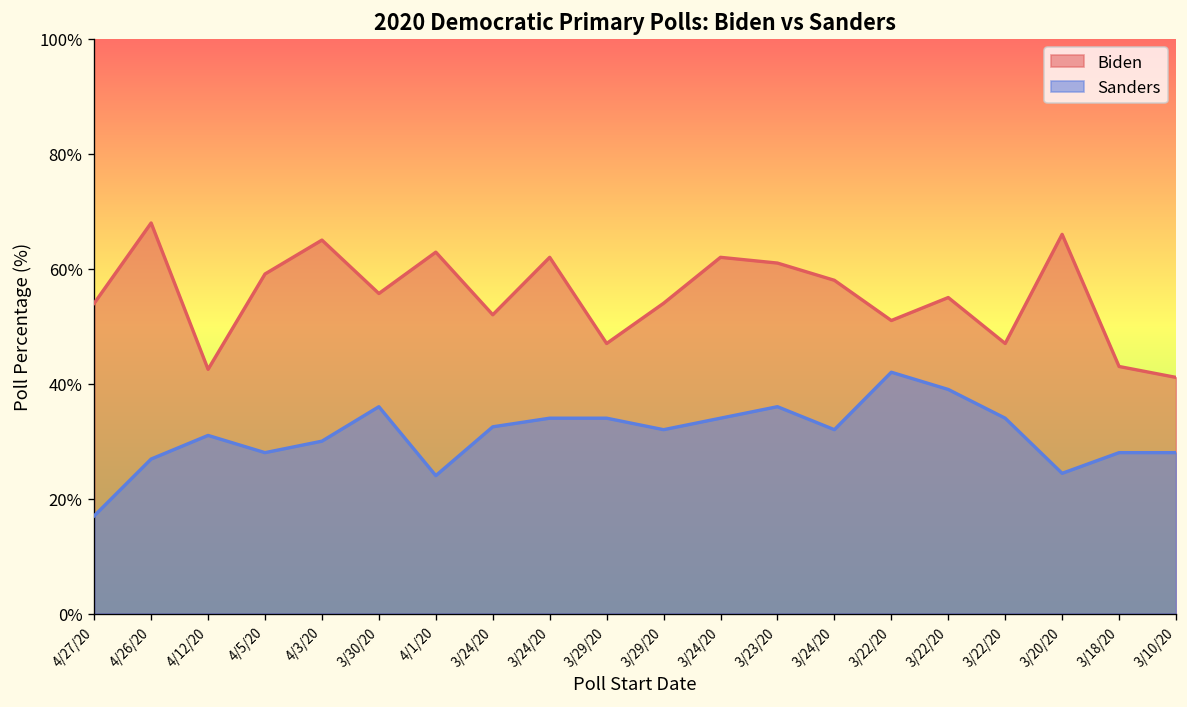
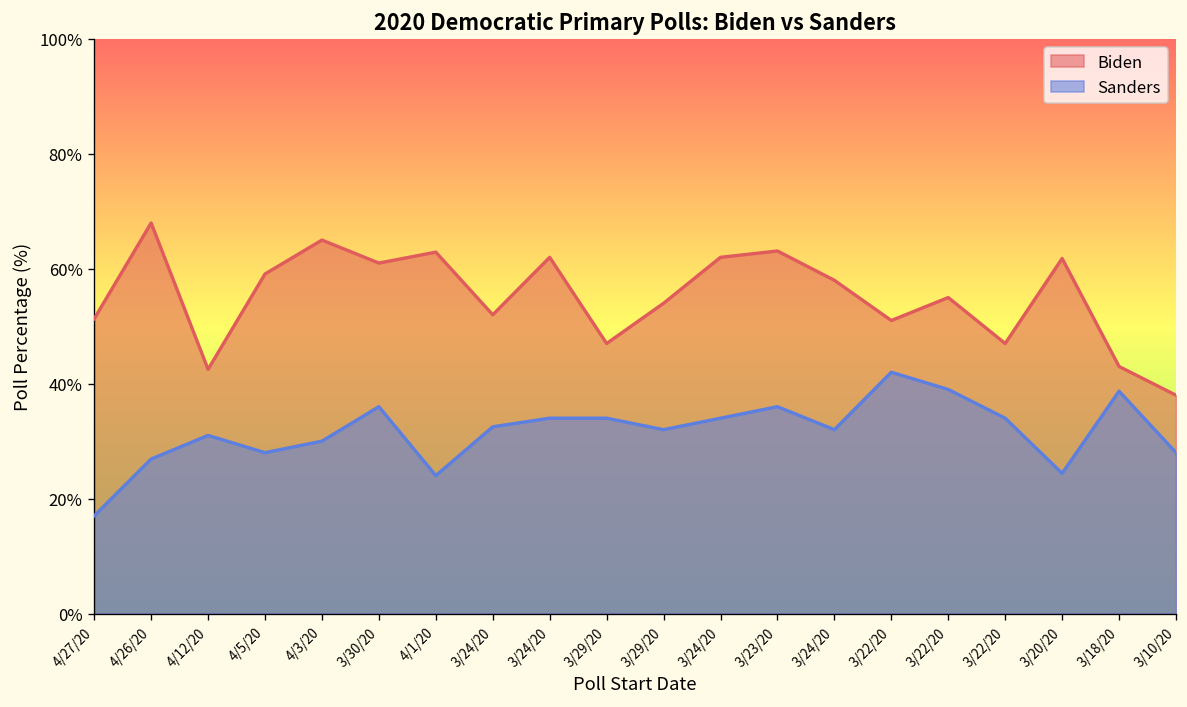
  {
    "Biden": {
-     "4/27/20": "54%",
+     "4/27/20": "51%",
      "4/26/20": "68%",
      "4/12/20": "43%",
      "4/5/20": "59%",
      "4/3/20": "65%",
-     "3/30/20": "56%",
+     "3/30/20": "61%",
      "4/1/20": "63%",
-     "3/23/20": "61%",
-     "3/20/20": "66%",
+     "3/23/20": "63%",
+     "3/20/20": "62%",
      "3/18/20": "43%",
-     "3/10/20": "41%"
+     "3/10/20": "38%"
    },
    "Sanders": {
      "4/27/20": "17%",
      "4/26/20": "27%",
      "4/12/20": "31%",
      "4/5/20": "28%",
      "4/3/20": "30%",
      "3/30/20": "36%",
      "4/1/20": "24%",
      "3/23/20": "36%",
      "3/20/20": "24%",
-     "3/18/20": "28%",
+     "3/18/20": "39%",
      "3/10/20": "28%"
    }
  }
